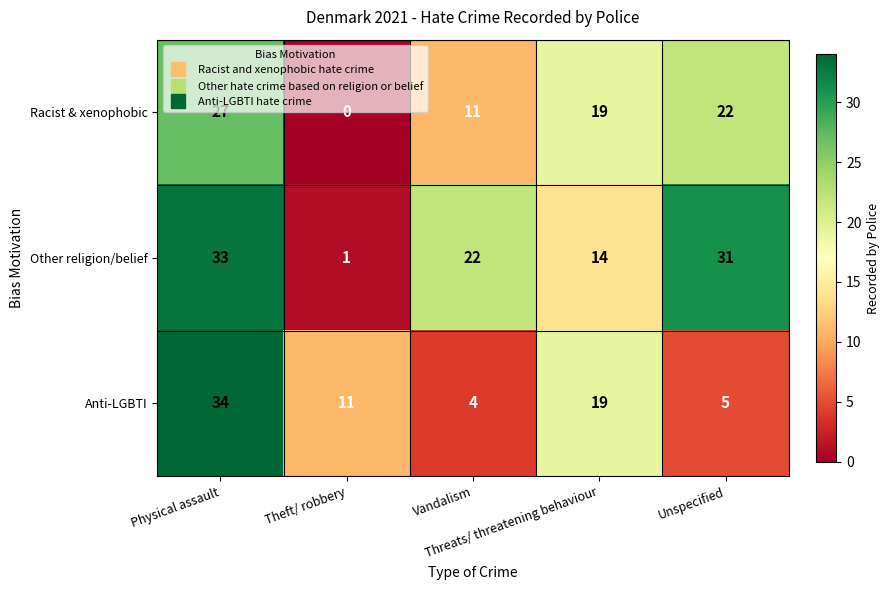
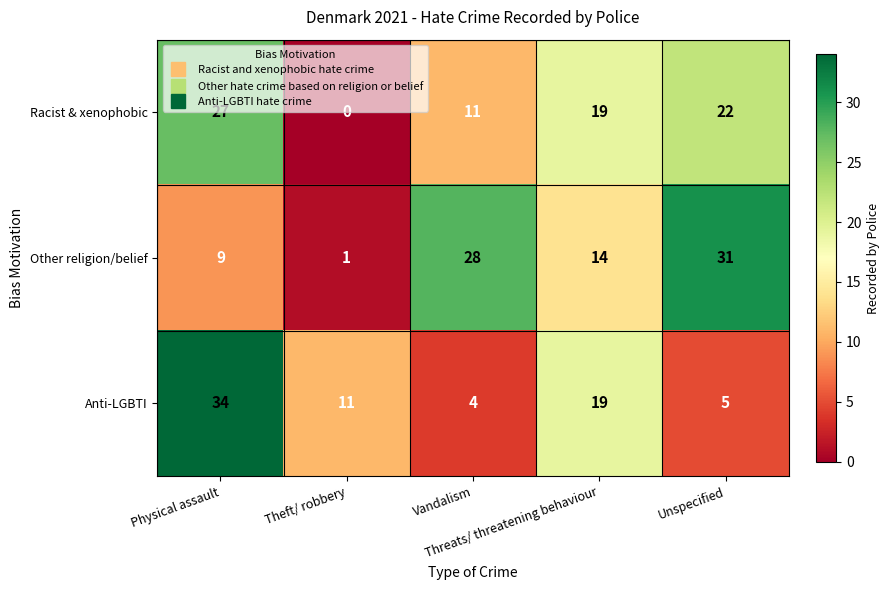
  {
    "Racist & xenophobic": {
      "Vandalism": 11,
      "Threats/ threatening behaviour": 19,
      "Unspecified": 22
    },
    "Other religion/belief": {
-     "Physical assault": 33,
+     "Physical assault": 9,
      "Theft/ robbery": 1,
-     "Vandalism": 22,
+     "Vandalism": 28,
      "Threats/ threatening behaviour": 14,
      "Unspecified": 31
    },
    "Anti-LGBTI": {
      "Physical assault": 34,
      "Theft/ robbery": 11,
      "Vandalism": 4,
      "Threats/ threatening behaviour": 19,
      "Unspecified": 5
    }
  }
